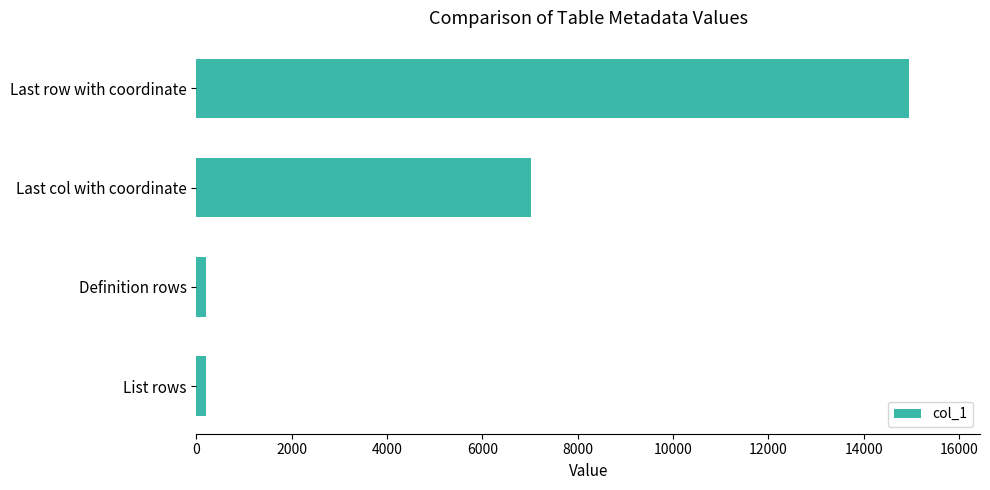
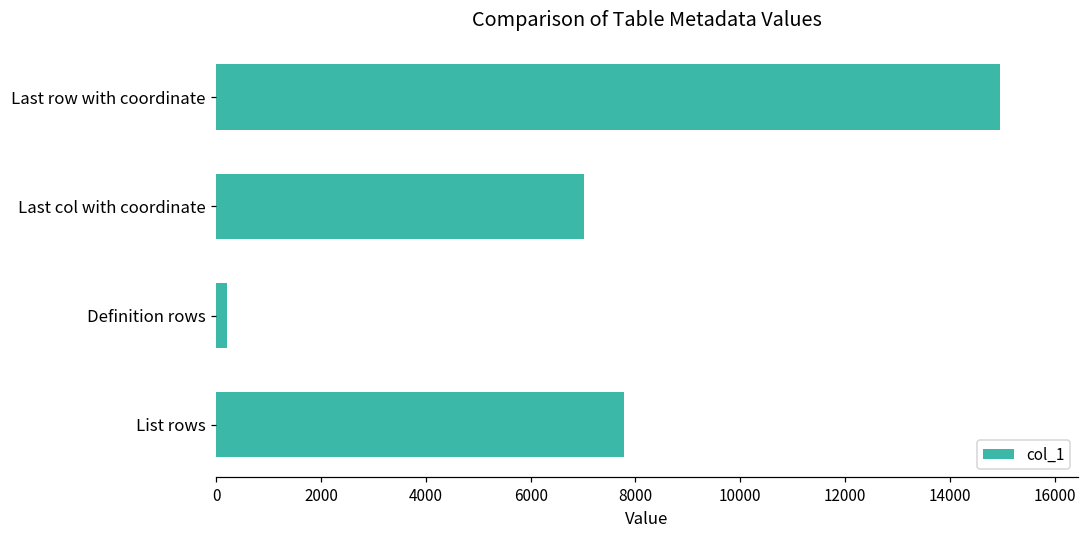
  {
    "Last row with coordinate": 14900,
    "Last col with coordinate": 7000,
    "Definition rows": 200,
-   "List rows": 200
+   "List rows": 7800
  }
